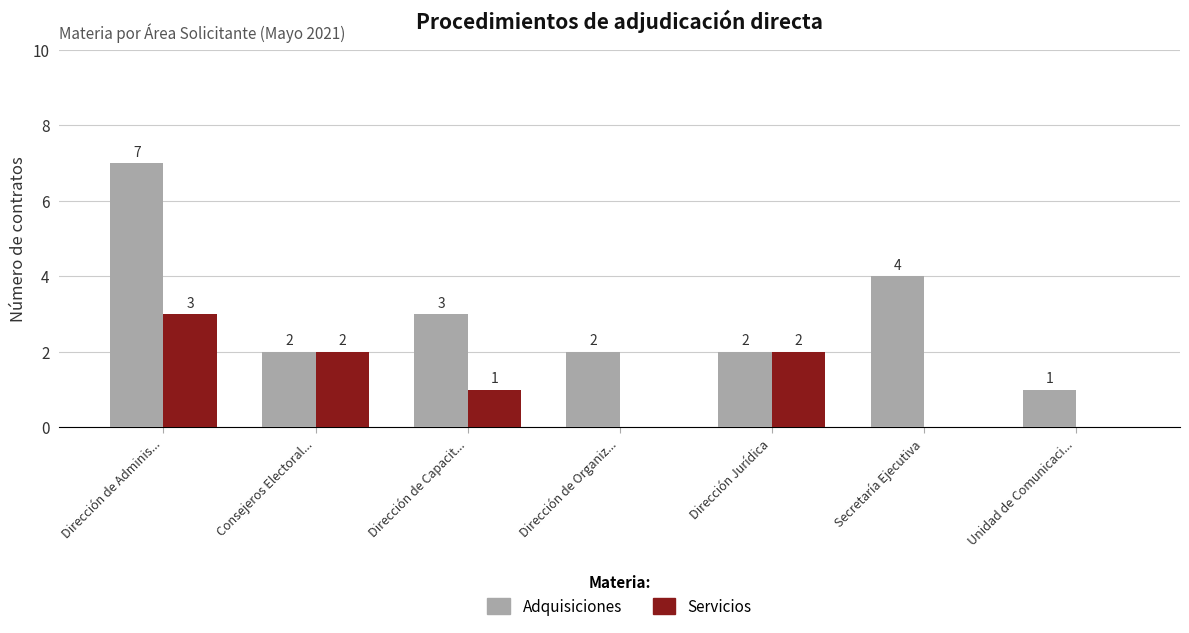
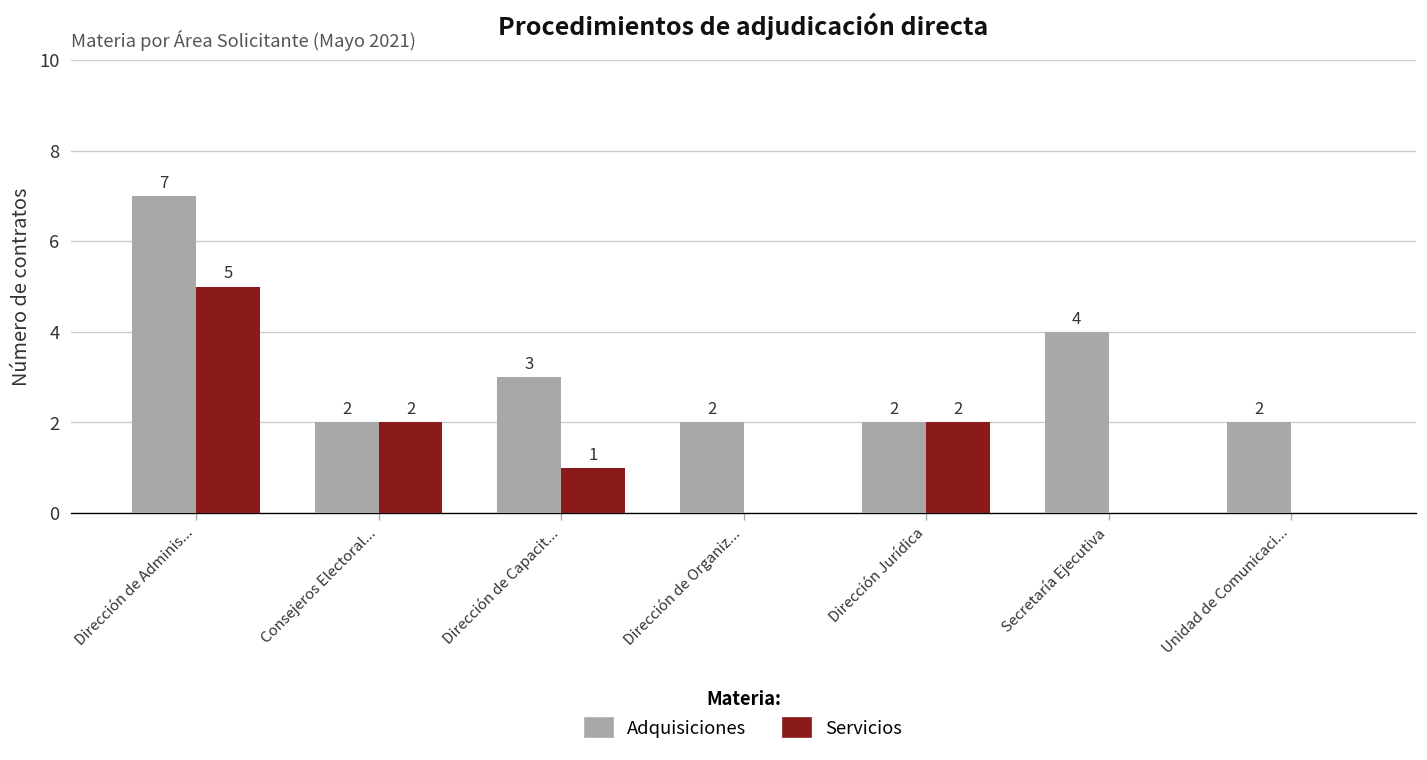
  {
    "Adquisiciones": {
      "Dirección de Adminis...": 7,
      "Consejeros Electoral...": 2,
      "Dirección de Capacit...": 3,
      "Dirección de Organiz...": 2,
      "Dirección Jurídica": 2,
      "Secretaría Ejecutiva": 4,
-     "Unidad de Comunicaci...": 1
+     "Unidad de Comunicaci...": 2
    },
    "Servicios": {
-     "Dirección de Adminis...": 3,
+     "Dirección de Adminis...": 5,
      "Consejeros Electoral...": 2,
      "Dirección de Capacit...": 1,
      "Dirección Jurídica": 2
    }
  }
